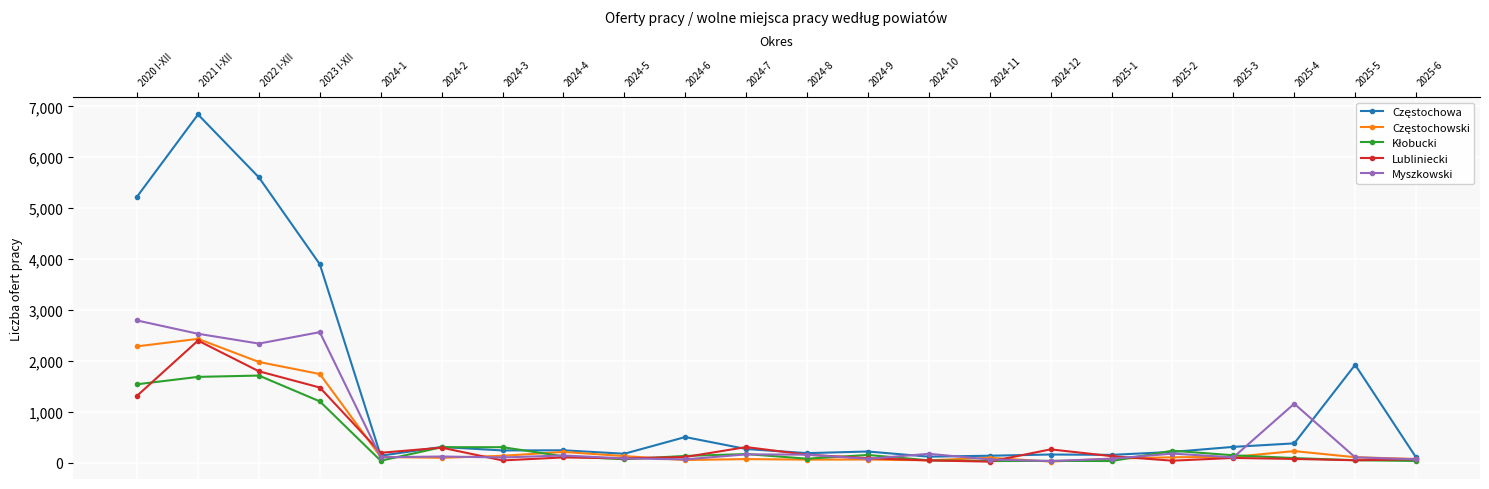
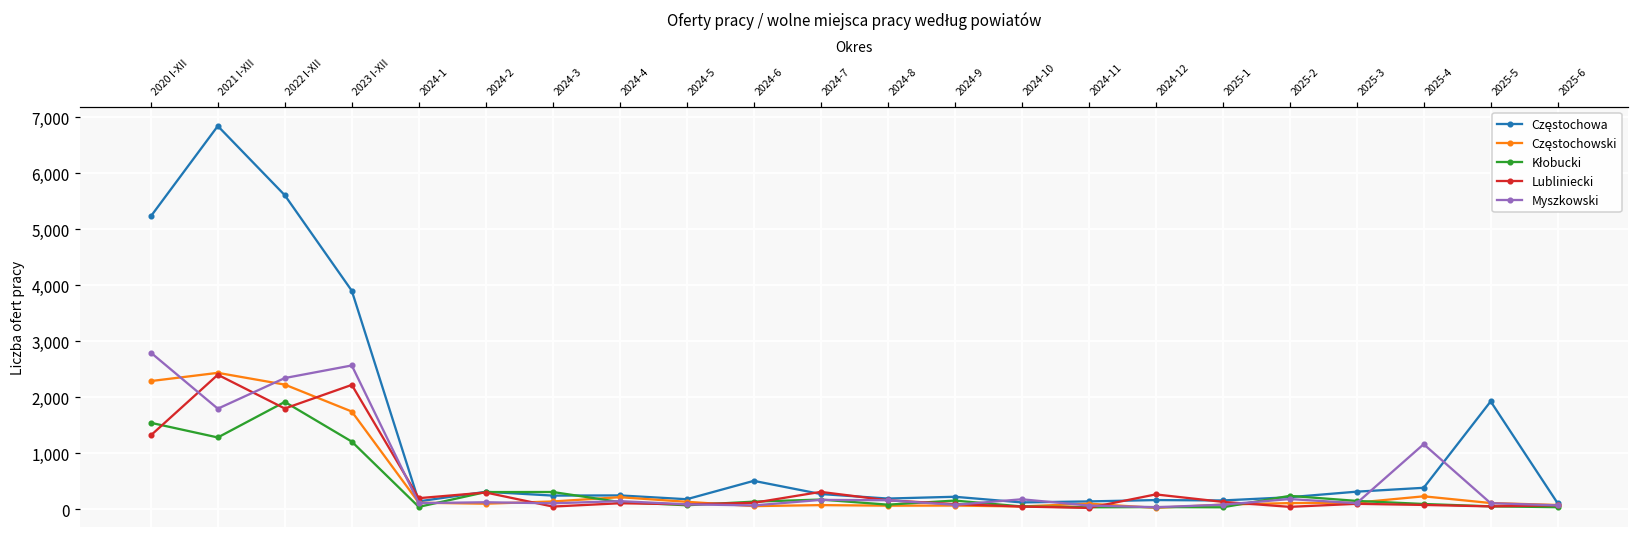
  {
    "Częstochowa": {
      "2020 I-XII": "5,200",
      "2021 I-XII": "6,800",
      "2022 I-XII": "5,600",
      "2023 I-XII": "3,900",
      "2024-3": "200",
      "2024-6": "500",
      "2024-9": "200",
      "2024-10": "100",
      "2024-12": "200",
      "2025-3": "300",
      "2025-4": "400",
      "2025-5": "1,900"
    },
    "Częstochowski": {
      "2020 I-XII": "2,300",
-     "2022 I-XII": "2,000",
+     "2022 I-XII": "2,200",
      "2023 I-XII": "1,700",
      "2024-7": "100",
      "2025-2": "100",
      "2025-4": "200"
    },
    "Kłobucki": {
      "2020 I-XII": "1,500",
-     "2021 I-XII": "1,700",
-     "2022 I-XII": "1,700",
+     "2021 I-XII": "1,300",
+     "2022 I-XII": "1,900",
      "2023 I-XII": "1,200",
      "2024-1": "0",
      "2024-3": "300",
      "2024-9": "200"
    },
    "Lubliniecki": {
      "2020 I-XII": "1,300",
      "2022 I-XII": "1,800",
-     "2023 I-XII": "1,500",
+     "2023 I-XII": "2,200",
      "2024-1": "200",
      "2024-3": "0",
      "2024-12": "300",
      "2025-2": "0"
    },
    "Myszkowski": {
      "2020 I-XII": "2,800",
-     "2021 I-XII": "2,500",
+     "2021 I-XII": "1,800",
      "2022 I-XII": "2,300",
      "2023 I-XII": "2,600",
      "2024-10": "200",
      "2025-4": "1,200"
    }
  }
